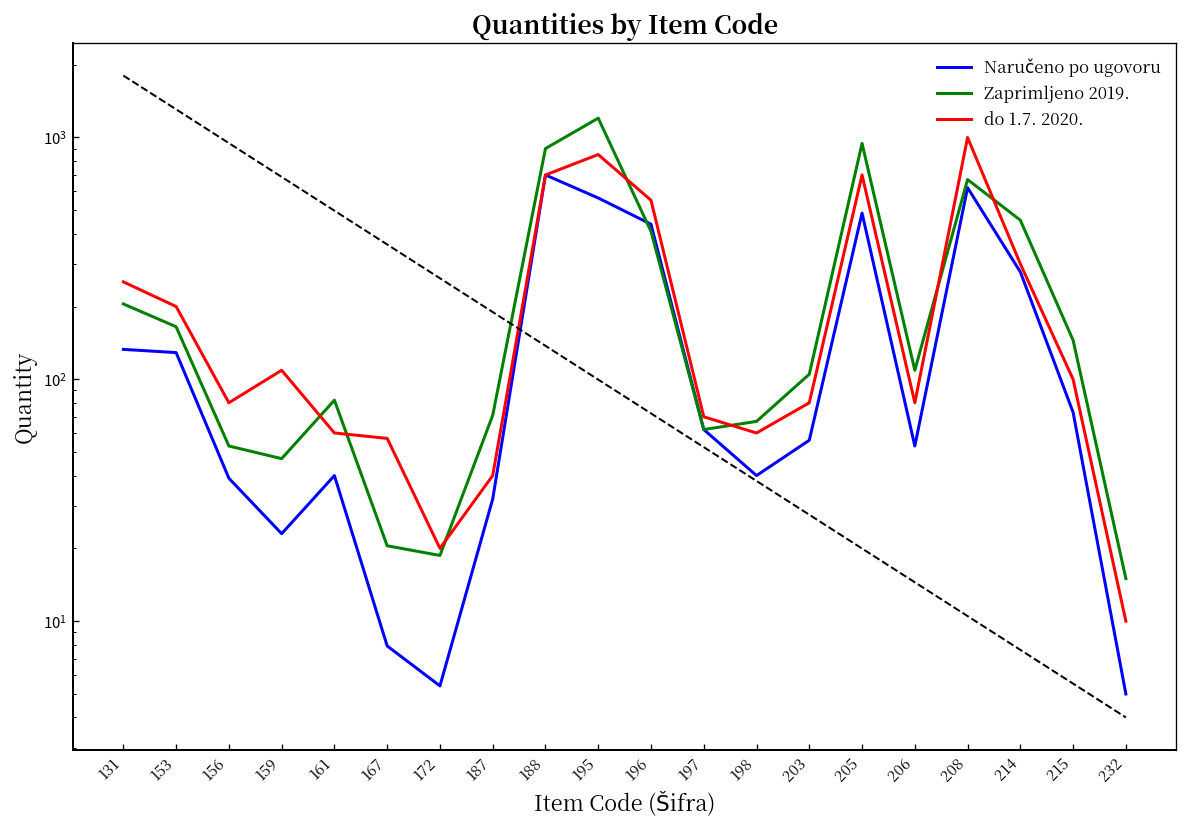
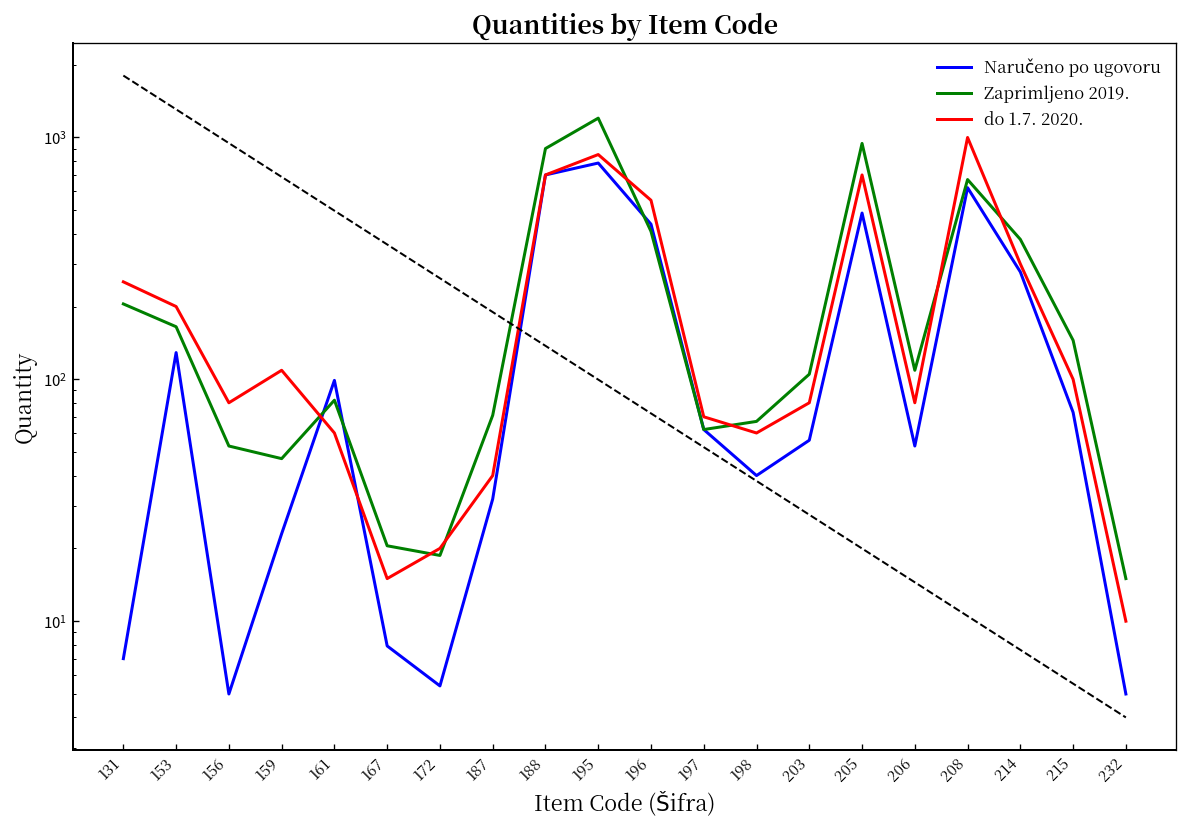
  {
    "Naručeno po ugovoru": {
-     "131": 130,
+     "131": 7,
      "153": 130,
-     "156": 39,
+     "156": 5,
      "159": 23,
-     "161": 40,
+     "161": 100,
      "167": 8,
      "172": 5.4,
      "187": 32,
-     "195": 560,
+     "195": 780,
      "196": 440,
      "198": 40,
      "203": 56,
      "205": 490,
      "206": 53,
      "208": 620,
      "214": 280,
      "215": 73,
      "232": 5
    },
    "Zaprimljeno 2019.": {
      "131": 210,
      "153": 170,
      "156": 53,
      "159": 47,
      "161": 82,
      "167": 21,
      "172": 19,
      "187": 71,
      "188": 900,
      "195": 1200,
      "196": 410,
      "198": 67,
      "203": 110,
      "205": 900,
      "206": 110,
      "208": 670,
-     "214": 460,
+     "214": 380,
      "215": 150,
      "232": 15
    },
    "do 1.7. 2020.": {
      "131": 250,
      "153": 200,
      "156": 80,
      "159": 110,
      "161": 60,
-     "167": 57,
+     "167": 15,
      "172": 20,
      "187": 40,
      "195": 850,
      "196": 550,
      "197": 70,
      "198": 60,
      "203": 80,
      "205": 700,
      "206": 80,
      "208": 1000,
      "214": 300,
      "215": 100,
      "232": 10
    }
  }
